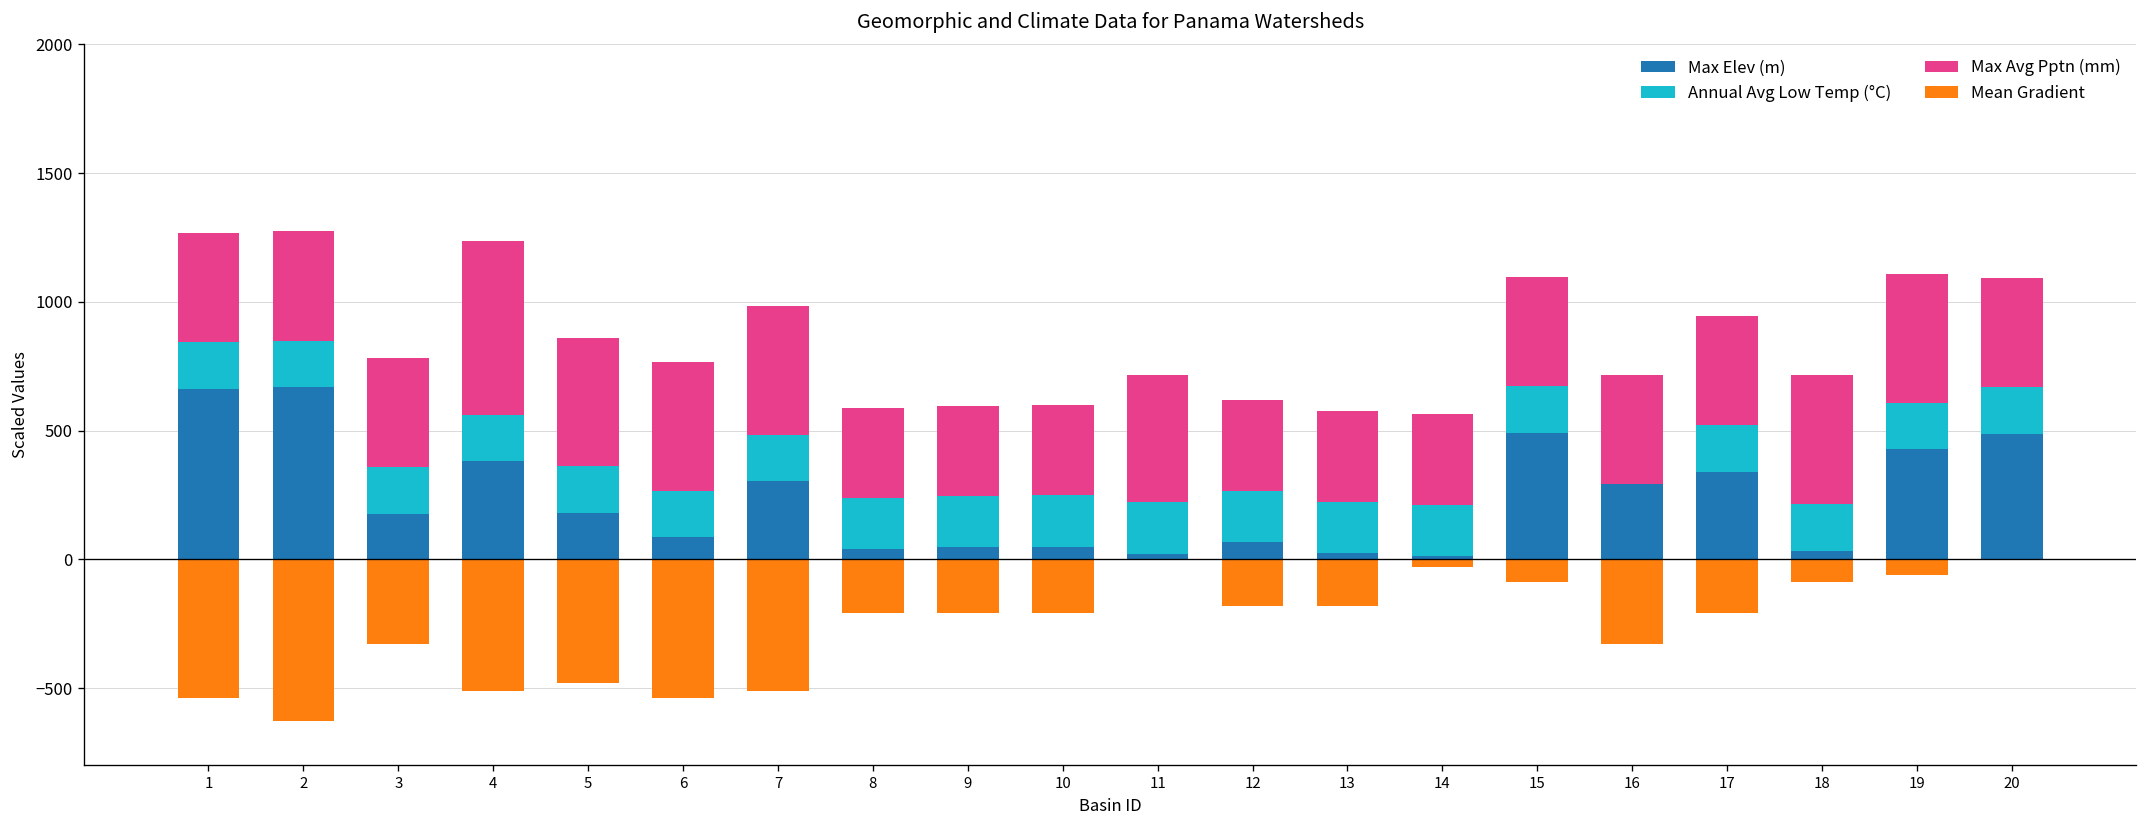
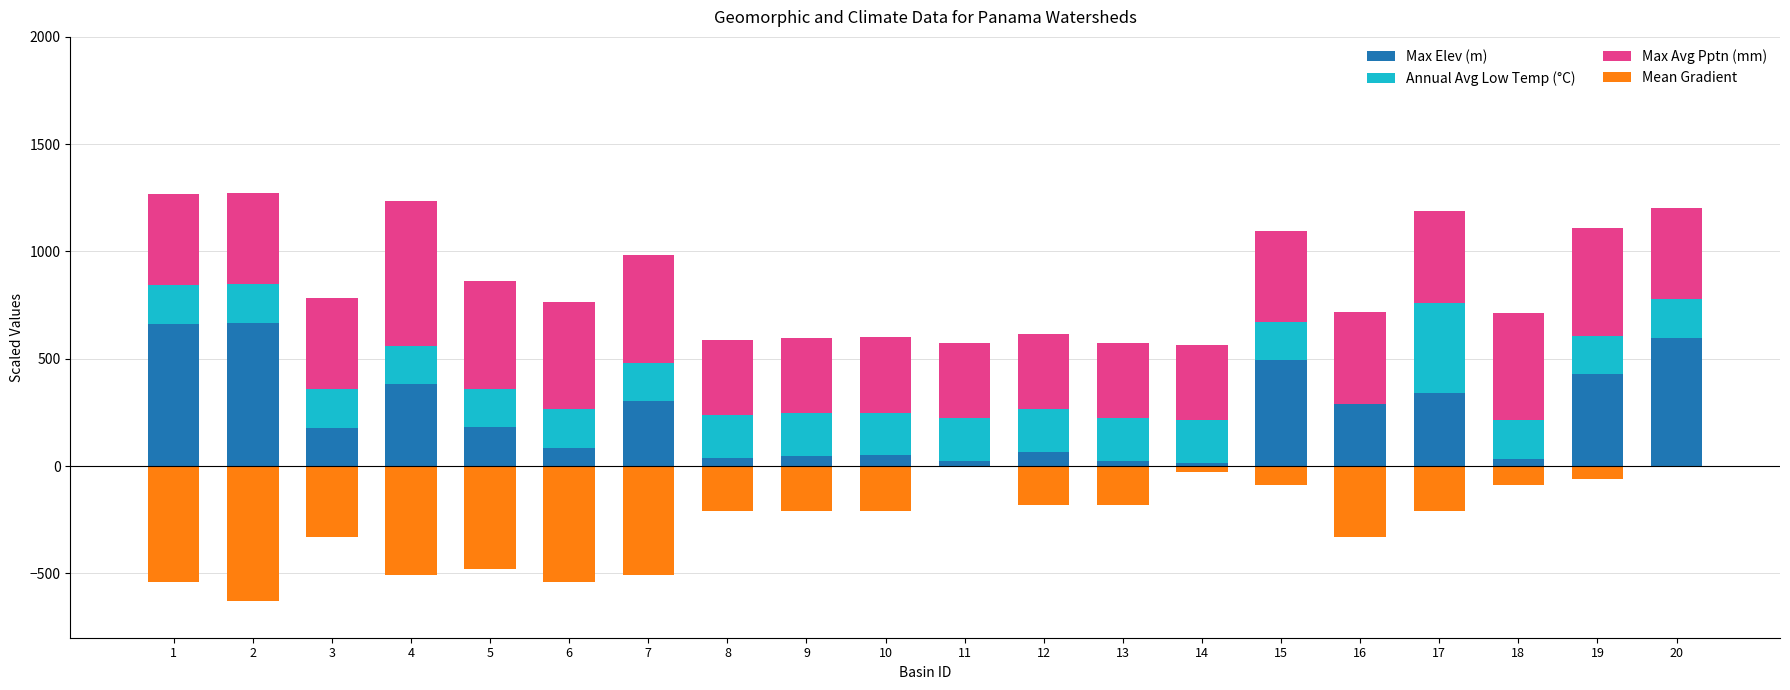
  {
    "Max Elev (m)": {
      "1": 660,
      "2": 670,
      "3": 180,
      "4": 380,
      "5": 180,
      "6": 90,
      "7": 300,
      "8": 40,
      "9": 50,
      "10": 50,
      "11": 20,
      "12": 70,
      "13": 20,
      "14": 10,
      "15": 490,
      "16": 290,
      "17": 340,
      "18": 30,
      "19": 430,
-     "20": 490
+     "20": 600
    },
    "Annual Avg Low Temp (°C)": {
      "1": 180,
      "2": 180,
      "3": 180,
      "4": 180,
      "5": 180,
      "6": 180,
      "7": 180,
      "8": 200,
      "9": 200,
      "10": 200,
      "11": 200,
      "12": 200,
      "13": 200,
      "14": 200,
      "15": 180,
      "16": 0,
-     "17": 180,
+     "17": 420,
      "18": 180,
      "19": 180,
      "20": 180
    },
    "Max Avg Pptn (mm)": {
      "1": 430,
      "2": 430,
      "3": 430,
      "4": 680,
      "5": 500,
      "6": 500,
      "7": 500,
      "8": 350,
      "9": 350,
      "10": 350,
-     "11": 490,
+     "11": 350,
      "12": 350,
      "13": 350,
      "14": 350,
      "15": 430,
      "16": 430,
      "17": 430,
      "18": 500,
      "19": 500,
      "20": 430
    },
    "Mean Gradient": {
      "1": -540,
      "2": -630,
      "3": -330,
      "4": -510,
      "5": -480,
      "6": -540,
      "7": -510,
      "8": -210,
      "9": -210,
      "10": -210,
      "11": 0,
      "12": -180,
      "13": -180,
      "14": -30,
      "15": -90,
      "16": -330,
      "17": -210,
      "18": -90,
      "19": -60,
      "20": 0
    }
  }
